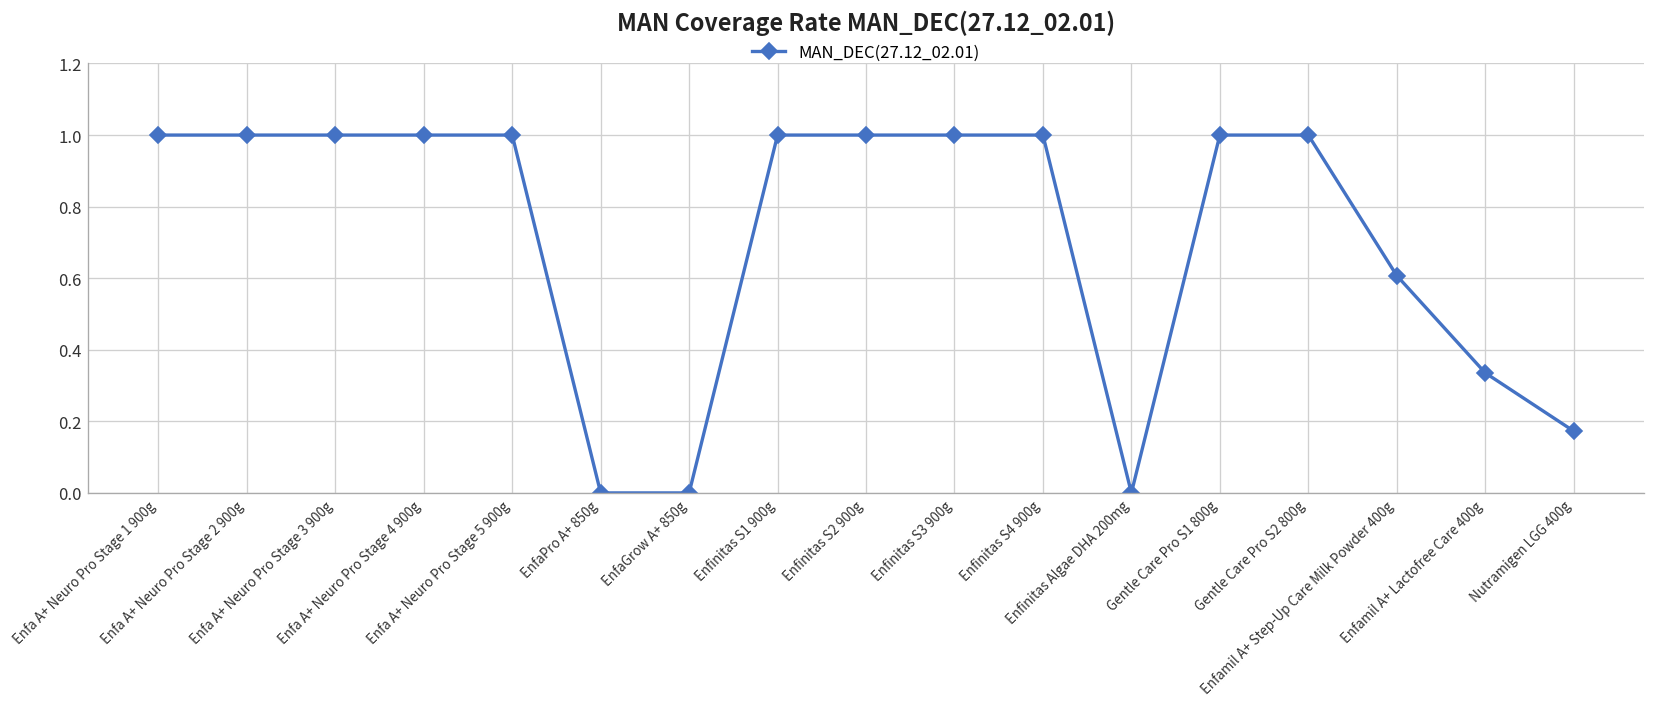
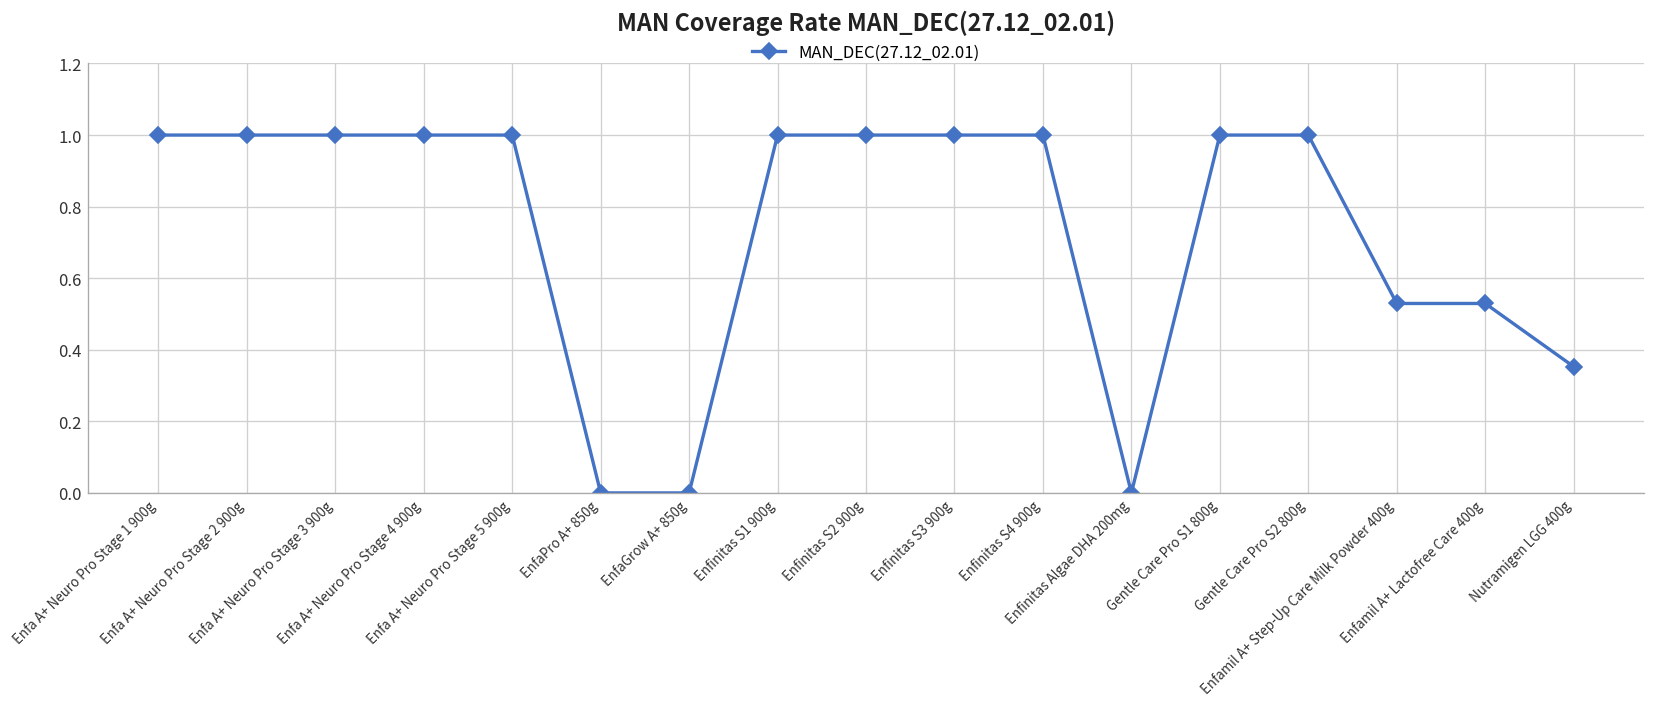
  {
    "Enfa A+ Neuro Pro Stage 1 900g": 1.00,
    "Enfa A+ Neuro Pro Stage 2 900g": 1.00,
    "Enfa A+ Neuro Pro Stage 3 900g": 1.00,
    "Enfa A+ Neuro Pro Stage 4 900g": 1.00,
    "Enfa A+ Neuro Pro Stage 5 900g": 1.00,
    "EnfaPro A+ 850g": 0.00,
    "EnfaGrow A+ 850g": 0.00,
    "Enfinitas S1 900g": 1.00,
    "Enfinitas S2 900g": 1.00,
    "Enfinitas S3 900g": 1.00,
    "Enfinitas S4 900g": 1.00,
    "Enfinitas Algae DHA 200mg": 0.00,
    "Gentle Care Pro S1 800g": 1.00,
    "Gentle Care Pro S2 800g": 1.00,
-   "Enfamil A+ Step-Up Care Milk Powder 400g": 0.61,
-   "Enfamil A+ Lactofree Care 400g": 0.34,
-   "Nutramigen LGG 400g": 0.17
+   "Enfamil A+ Step-Up Care Milk Powder 400g": 0.53,
+   "Enfamil A+ Lactofree Care 400g": 0.53,
+   "Nutramigen LGG 400g": 0.35
  }
